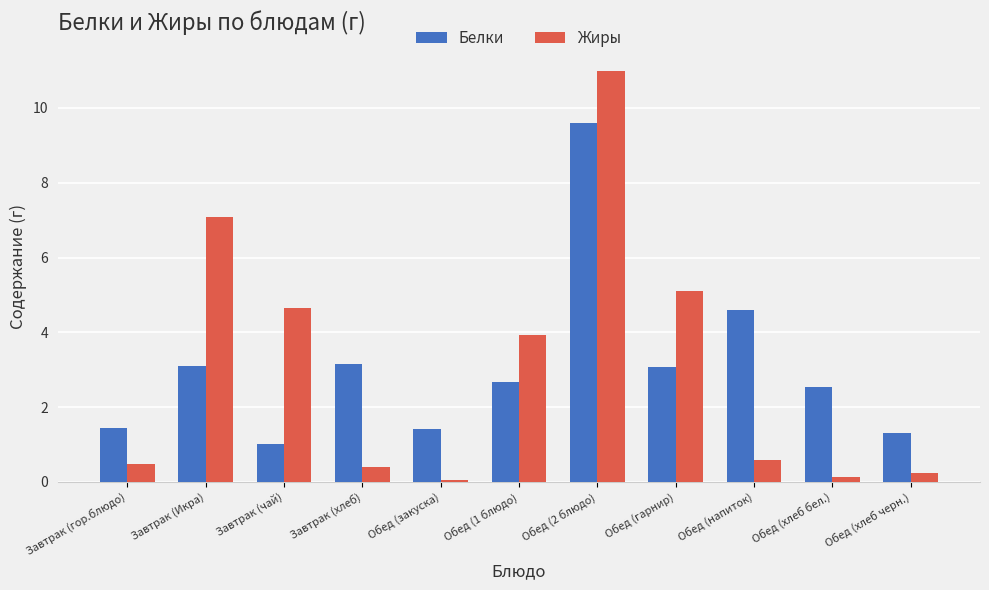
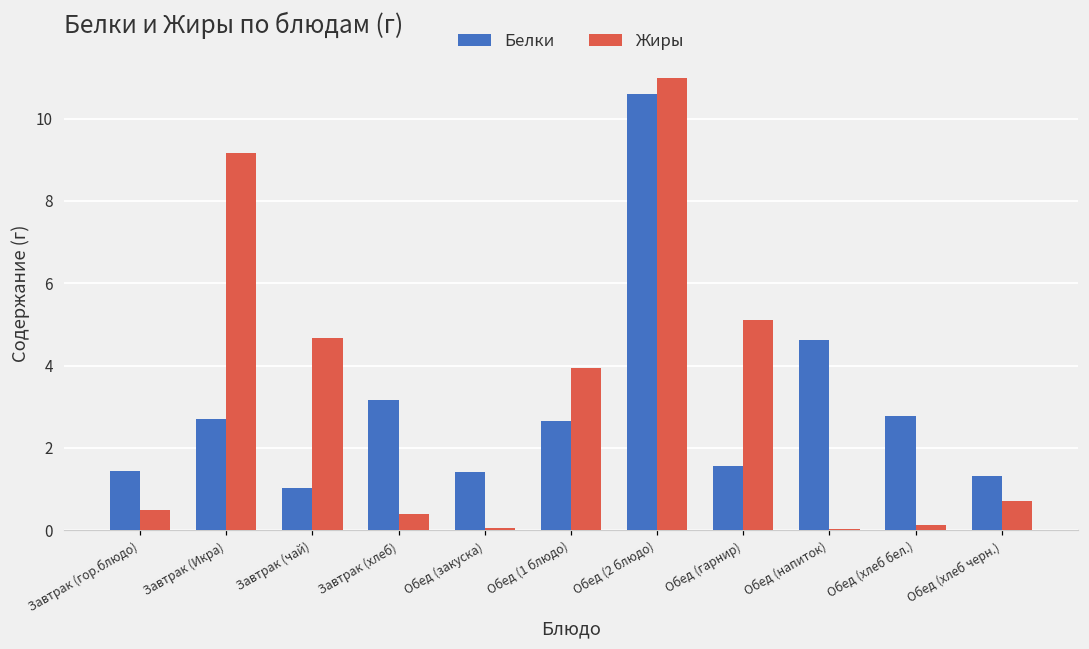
  {
    "Белки": {
      "Завтрак (гор.блюдо)": 1.4,
-     "Завтрак (Икра)": 3.1,
+     "Завтрак (Икра)": 2.7,
      "Завтрак (чай)": 1.0,
      "Завтрак (хлеб)": 3.2,
      "Обед (закуска)": 1.4,
      "Обед (1 блюдо)": 2.7,
-     "Обед (2 блюдо)": 9.6,
-     "Обед (гарнир)": 3.1,
+     "Обед (2 блюдо)": 10.6,
+     "Обед (гарнир)": 1.6,
      "Обед (напиток)": 4.6,
-     "Обед (хлеб бел.)": 2.5,
+     "Обед (хлеб бел.)": 2.8,
      "Обед (хлеб черн.)": 1.3
    },
    "Жиры": {
      "Завтрак (гор.блюдо)": 0.5,
-     "Завтрак (Икра)": 7.1,
+     "Завтрак (Икра)": 9.2,
      "Завтрак (чай)": 4.7,
      "Завтрак (хлеб)": 0.4,
      "Обед (1 блюдо)": 3.9,
      "Обед (2 блюдо)": 11.0,
      "Обед (гарнир)": 5.1,
-     "Обед (напиток)": 0.6,
+     "Обед (напиток)": 0.0,
      "Обед (хлеб бел.)": 0.1,
-     "Обед (хлеб черн.)": 0.2
+     "Обед (хлеб черн.)": 0.7
    }
  }
